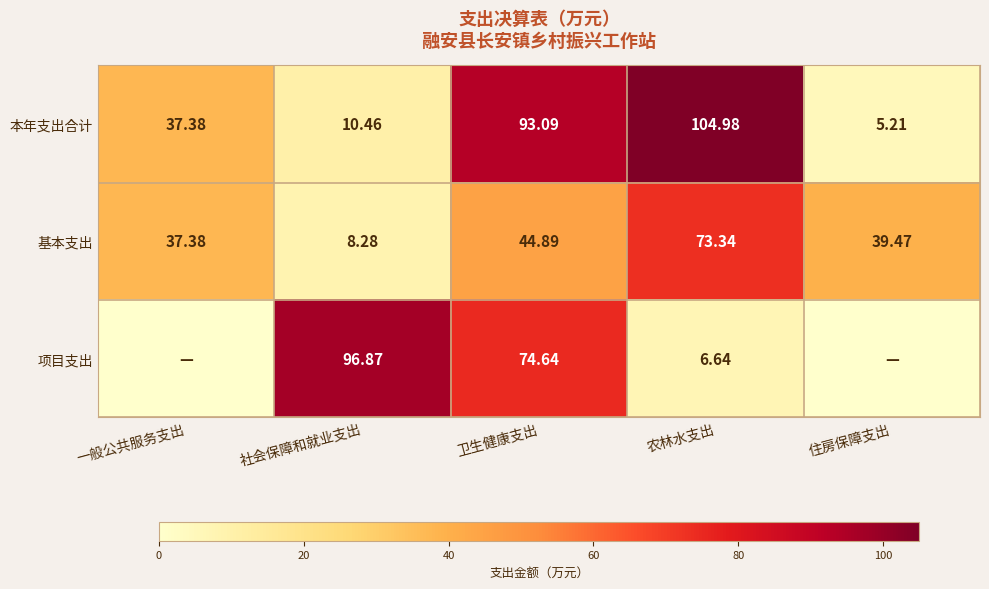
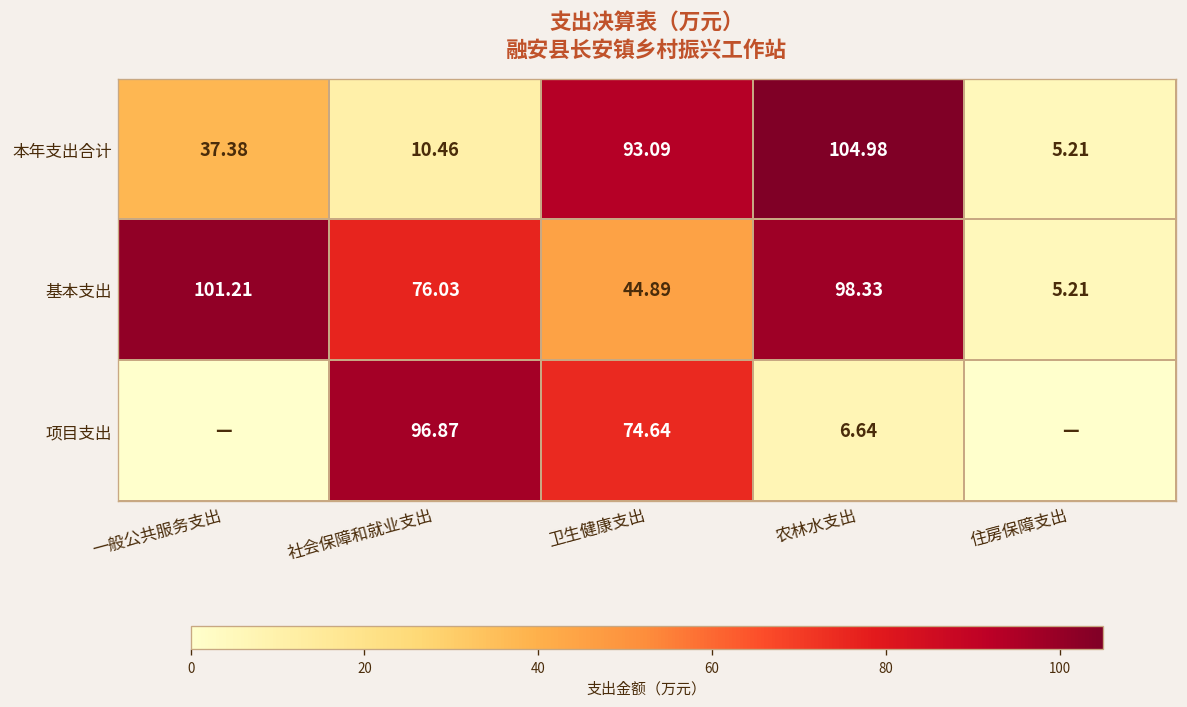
  {
    "本年支出合计": {
      "一般公共服务支出": 37.38,
      "社会保障和就业支出": 10.46,
      "卫生健康支出": 93.09,
      "农林水支出": 104.98,
      "住房保障支出": 5.21
    },
    "基本支出": {
-     "一般公共服务支出": 37.38,
-     "社会保障和就业支出": 8.28,
+     "一般公共服务支出": 101.21,
+     "社会保障和就业支出": 76.03,
      "卫生健康支出": 44.89,
-     "农林水支出": 73.34,
-     "住房保障支出": 39.47
+     "农林水支出": 98.33,
+     "住房保障支出": 5.21
    },
    "项目支出": {
      "社会保障和就业支出": 96.87,
      "卫生健康支出": 74.64,
      "农林水支出": 6.64
    }
  }
